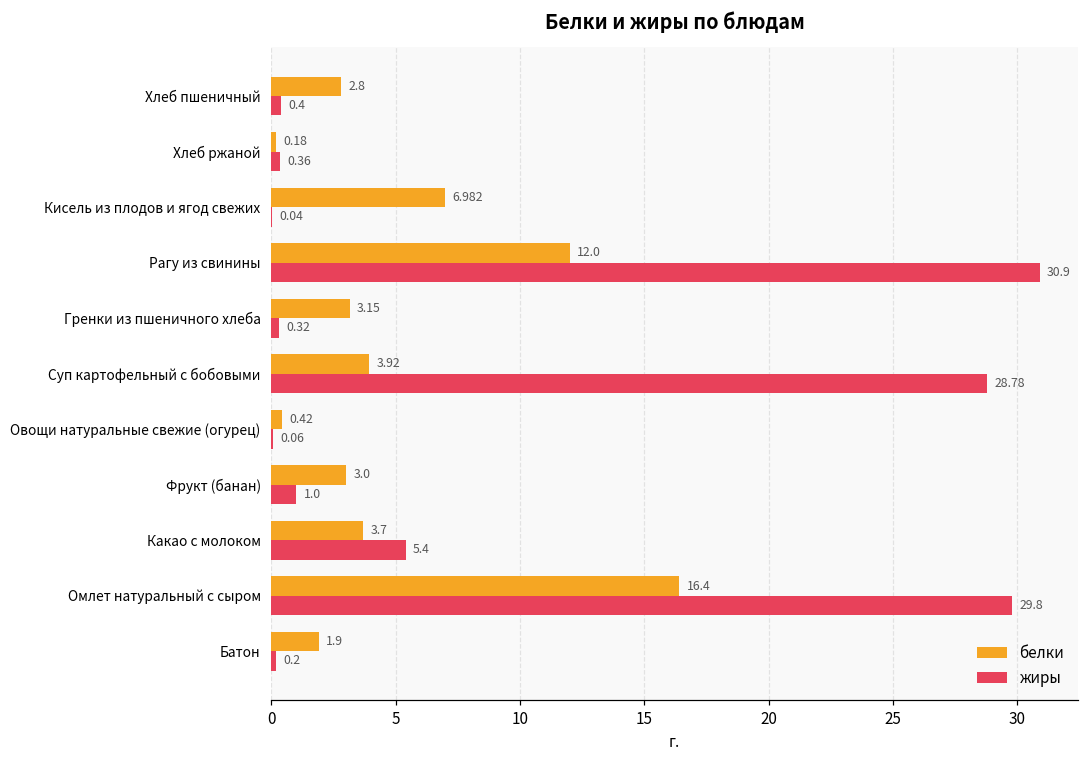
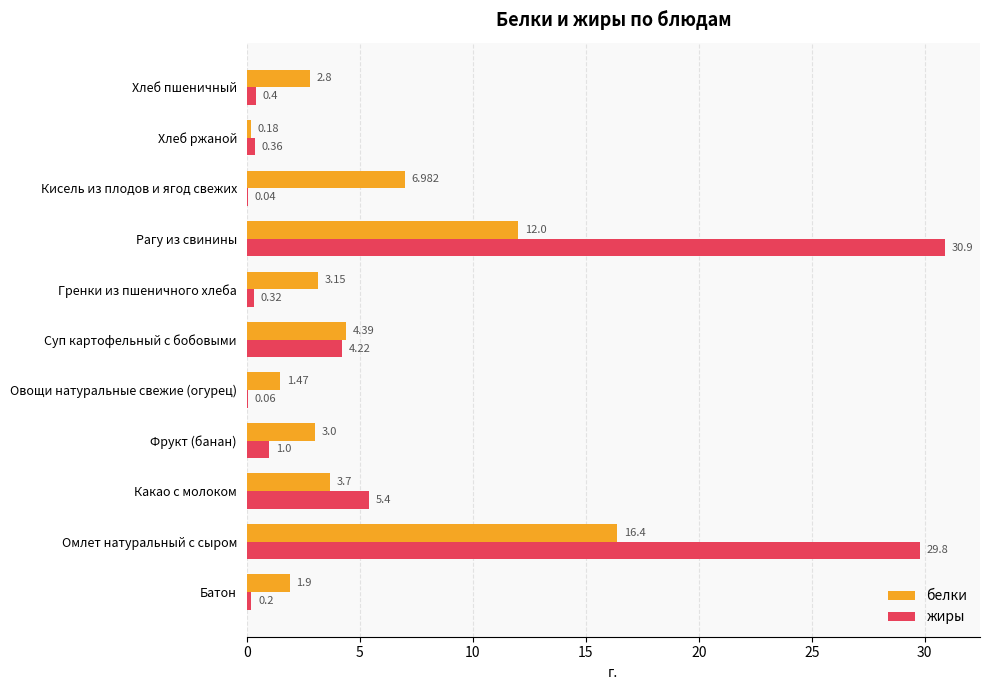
  {
    "белки": {
      "Хлеб пшеничный": 2.8,
      "Хлеб ржаной": 0.18,
      "Кисель из плодов и ягод свежих": 6.982,
      "Рагу из свинины": 12.0,
      "Гренки из пшеничного хлеба": 3.15,
-     "Суп картофельный с бобовыми": 3.92,
-     "Овощи натуральные свежие (огурец)": 0.42,
+     "Суп картофельный с бобовыми": 4.39,
+     "Овощи натуральные свежие (огурец)": 1.47,
      "Фрукт (банан)": 3.0,
      "Какао с молоком": 3.7,
      "Омлет натуральный с сыром": 16.4,
      "Батон": 1.9
    },
    "жиры": {
      "Хлеб пшеничный": 0.4,
      "Хлеб ржаной": 0.36,
      "Кисель из плодов и ягод свежих": 0.04,
      "Рагу из свинины": 30.9,
      "Гренки из пшеничного хлеба": 0.32,
-     "Суп картофельный с бобовыми": 28.78,
+     "Суп картофельный с бобовыми": 4.22,
      "Овощи натуральные свежие (огурец)": 0.06,
      "Фрукт (банан)": 1.0,
      "Какао с молоком": 5.4,
      "Омлет натуральный с сыром": 29.8,
      "Батон": 0.2
    }
  }
